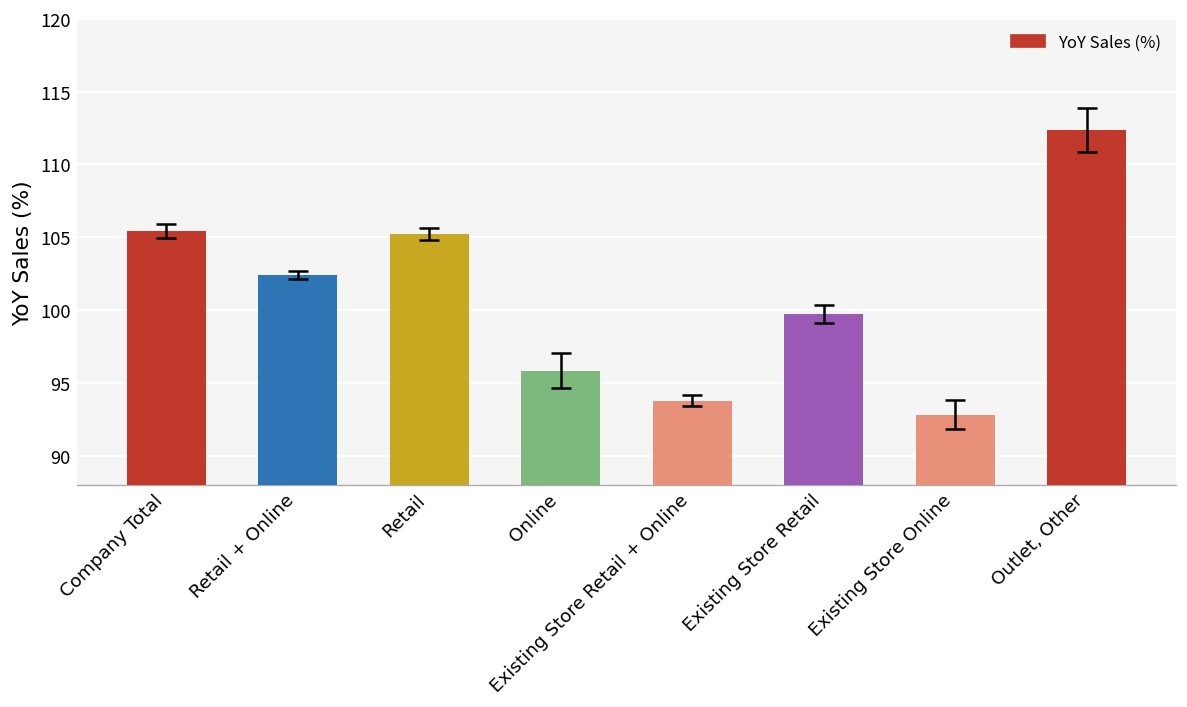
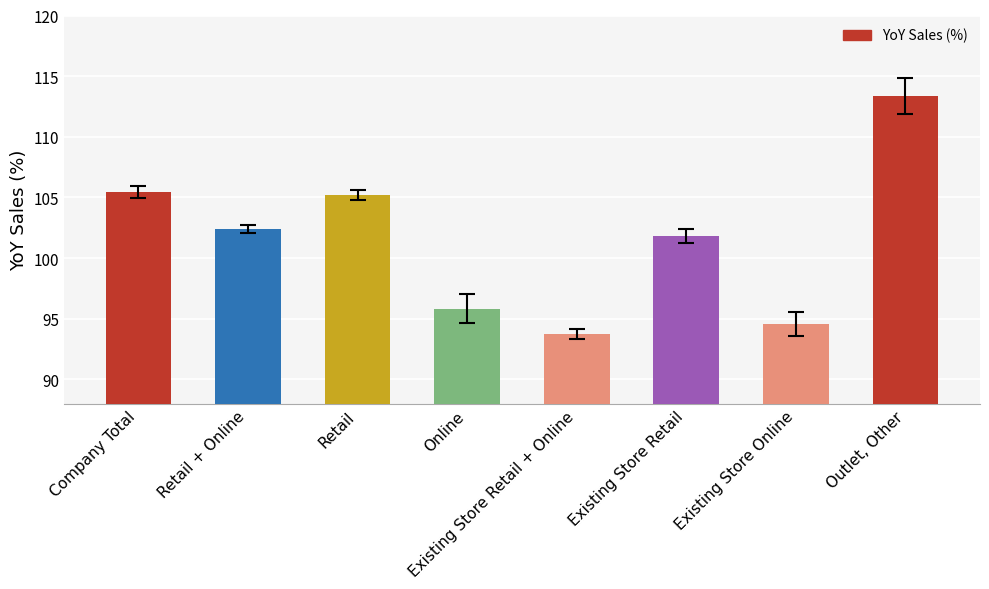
  {
    "YoY Sales (%)": {
      "Company Total": 105.4,
      "Retail + Online": 102.4,
      "Retail": 105.2,
      "Online": 95.8,
      "Existing Store Retail + Online": 93.8,
-     "Existing Store Retail": 99.7,
-     "Existing Store Online": 92.8,
-     "Outlet, Other": 112.4
+     "Existing Store Retail": 101.8,
+     "Existing Store Online": 94.6,
+     "Outlet, Other": 113.3
    }
  }
